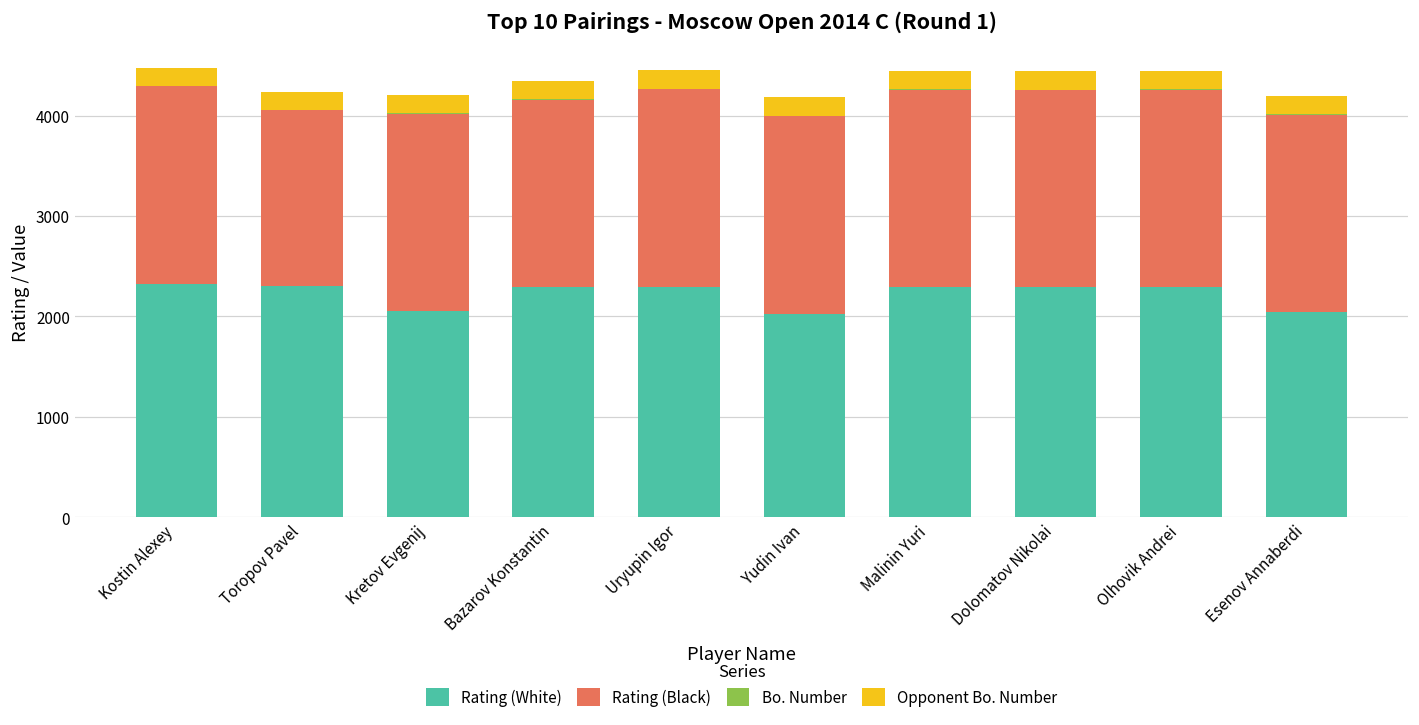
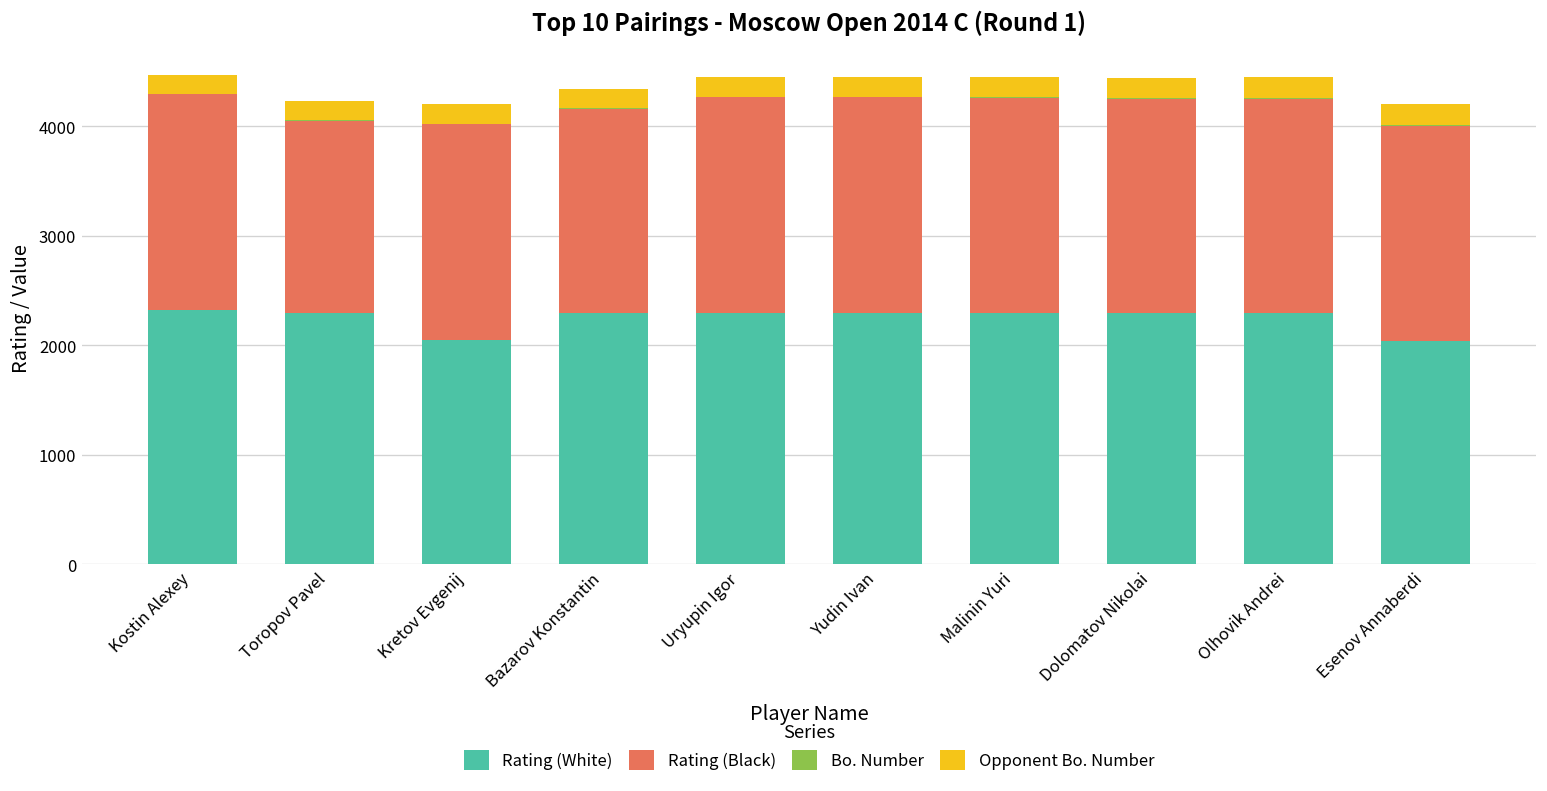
  {
    "Rating (White)": {
      "Kostin Alexey": 2300,
      "Toropov Pavel": 2300,
      "Kretov Evgenij": 2000,
      "Bazarov Konstantin": 2300,
      "Uryupin Igor": 2300,
-     "Yudin Ivan": 2000,
+     "Yudin Ivan": 2300,
      "Malinin Yuri": 2300,
      "Dolomatov Nikolai": 2300,
      "Olhovik Andrei": 2300,
      "Esenov Annaberdi": 2000
    },
    "Rating (Black)": {
      "Kostin Alexey": 2000,
      "Toropov Pavel": 1800,
      "Kretov Evgenij": 2000,
      "Bazarov Konstantin": 1900,
      "Uryupin Igor": 2000,
      "Yudin Ivan": 2000,
      "Malinin Yuri": 2000,
      "Dolomatov Nikolai": 2000,
      "Olhovik Andrei": 2000,
      "Esenov Annaberdi": 2000
    },
    "Opponent Bo. Number": {
      "Kostin Alexey": 200,
      "Toropov Pavel": 200,
      "Kretov Evgenij": 200,
      "Bazarov Konstantin": 200,
      "Uryupin Igor": 200,
      "Yudin Ivan": 200,
      "Malinin Yuri": 200,
      "Dolomatov Nikolai": 200,
      "Olhovik Andrei": 200,
      "Esenov Annaberdi": 200
    }
  }
